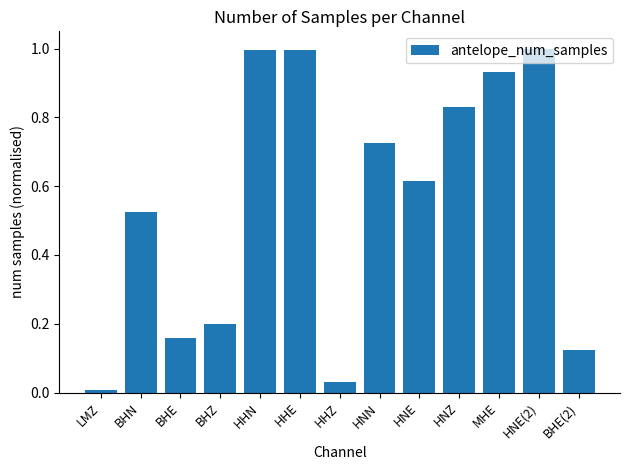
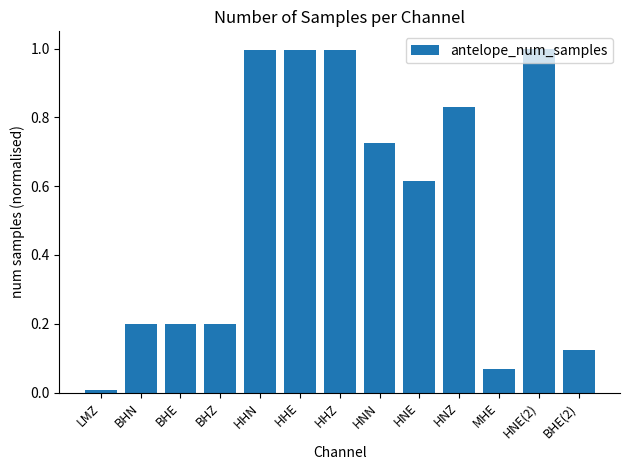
  {
    "LMZ": 0.01,
-   "BHN": 0.53,
-   "BHE": 0.16,
+   "BHN": 0.20,
+   "BHE": 0.20,
    "BHZ": 0.20,
    "HHN": 1.00,
    "HHE": 1.00,
-   "HHZ": 0.03,
+   "HHZ": 1.00,
    "HNN": 0.73,
    "HNE": 0.62,
    "HNZ": 0.83,
-   "MHE": 0.93,
+   "MHE": 0.07,
    "BHE(2)": 0.12
  }
